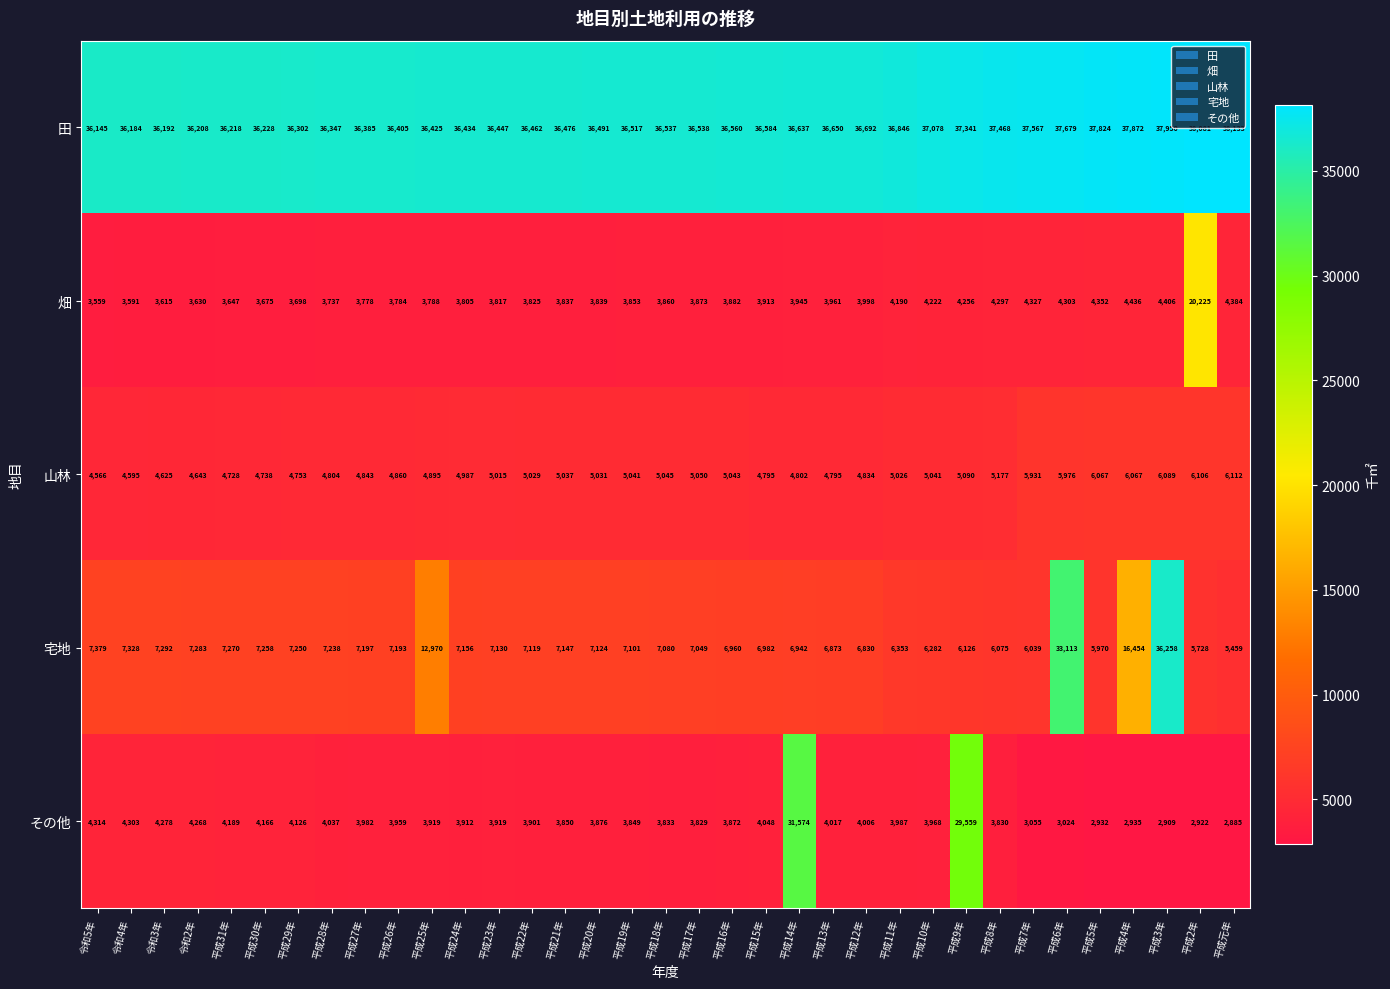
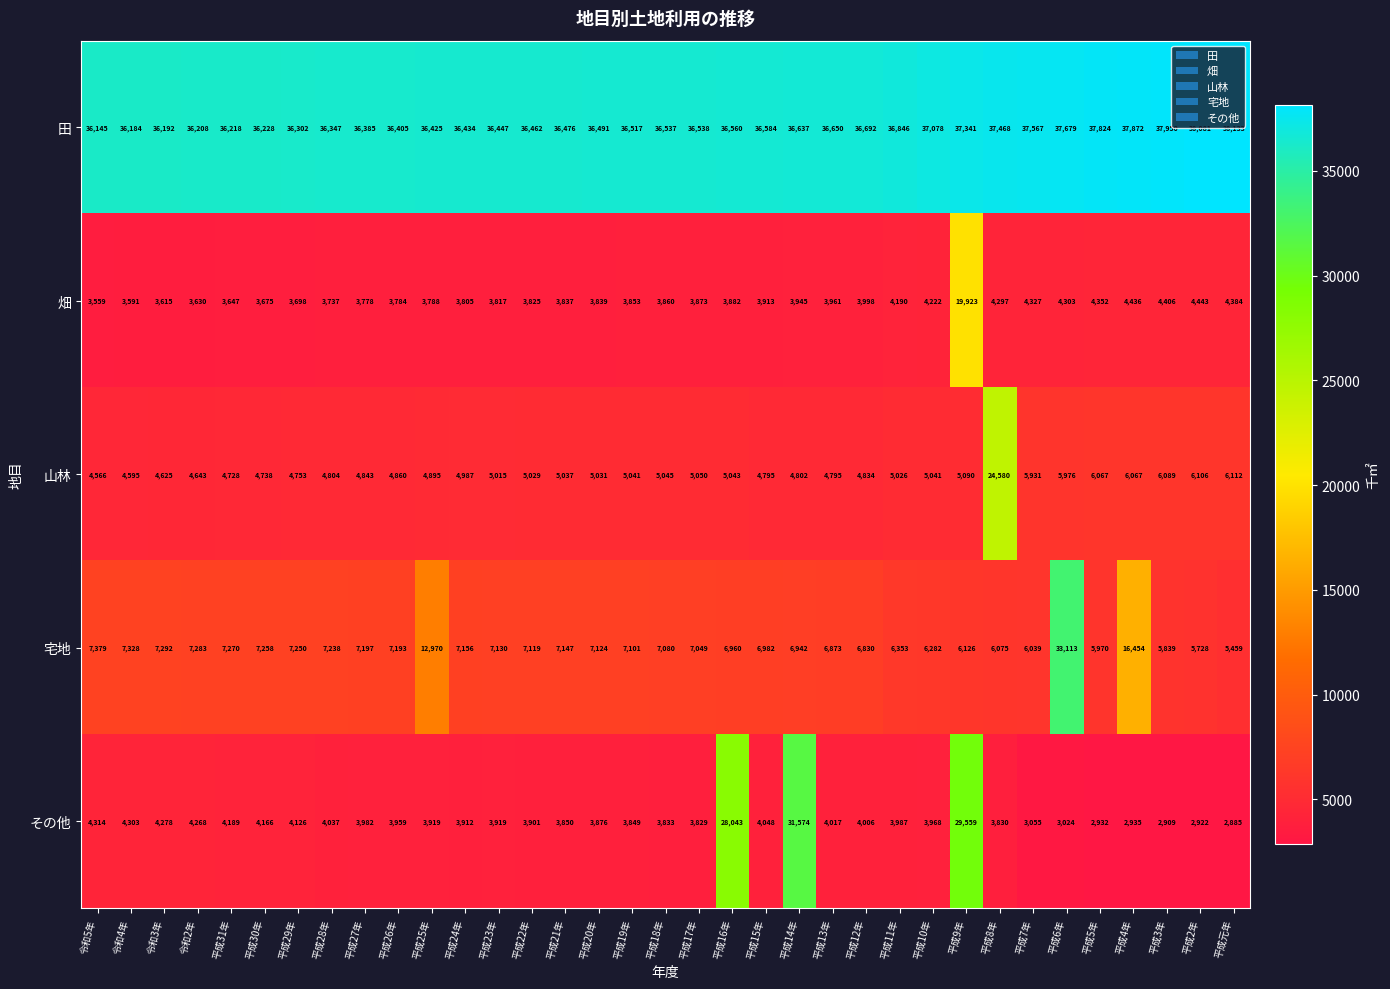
  {
    "田": {
      "令和5年": "36,145",
      "令和4年": "36,184",
      "令和3年": "36,192",
      "令和2年": "36,208",
      "平成31年": "36,218",
      "平成30年": "36,228",
      "平成29年": "36,302",
      "平成28年": "36,347",
      "平成27年": "36,385",
      "平成26年": "36,405",
      "平成25年": "36,425",
      "平成24年": "36,434",
      "平成23年": "36,447",
      "平成22年": "36,462",
      "平成21年": "36,476",
      "平成20年": "36,491",
      "平成19年": "36,517",
      "平成18年": "36,537",
      "平成17年": "36,538",
      "平成16年": "36,560",
      "平成15年": "36,584",
      "平成14年": "36,637",
      "平成13年": "36,650",
      "平成12年": "36,692",
      "平成11年": "36,846",
      "平成10年": "37,078",
      "平成9年": "37,341",
      "平成8年": "37,468",
      "平成7年": "37,567",
      "平成6年": "37,679",
      "平成5年": "37,824",
      "平成4年": "37,872"
    },
    "畑": {
      "令和5年": "3,559",
      "令和4年": "3,591",
      "令和3年": "3,615",
      "令和2年": "3,630",
      "平成31年": "3,647",
      "平成30年": "3,675",
      "平成29年": "3,698",
      "平成28年": "3,737",
      "平成27年": "3,778",
      "平成26年": "3,784",
      "平成25年": "3,788",
      "平成24年": "3,805",
      "平成23年": "3,817",
      "平成22年": "3,825",
      "平成21年": "3,837",
      "平成20年": "3,839",
      "平成19年": "3,853",
      "平成18年": "3,860",
      "平成17年": "3,873",
      "平成16年": "3,882",
      "平成15年": "3,913",
      "平成14年": "3,945",
      "平成13年": "3,961",
      "平成12年": "3,998",
      "平成11年": "4,190",
      "平成10年": "4,222",
-     "平成9年": "4,256",
+     "平成9年": "19,923",
      "平成8年": "4,297",
      "平成7年": "4,327",
      "平成6年": "4,303",
      "平成5年": "4,352",
      "平成4年": "4,436",
      "平成3年": "4,406",
-     "平成2年": "20,225",
+     "平成2年": "4,443",
      "平成元年": "4,384"
    },
    "山林": {
      "令和5年": "4,566",
      "令和4年": "4,595",
      "令和3年": "4,625",
      "令和2年": "4,643",
      "平成31年": "4,728",
      "平成30年": "4,738",
      "平成29年": "4,753",
      "平成28年": "4,804",
      "平成27年": "4,843",
      "平成26年": "4,860",
      "平成25年": "4,895",
      "平成24年": "4,987",
      "平成23年": "5,015",
      "平成22年": "5,029",
      "平成21年": "5,037",
      "平成20年": "5,031",
      "平成19年": "5,041",
      "平成18年": "5,045",
      "平成17年": "5,050",
      "平成16年": "5,043",
      "平成15年": "4,795",
      "平成14年": "4,802",
      "平成13年": "4,795",
      "平成12年": "4,834",
      "平成11年": "5,026",
      "平成10年": "5,041",
      "平成9年": "5,090",
-     "平成8年": "5,177",
+     "平成8年": "24,580",
      "平成7年": "5,931",
      "平成6年": "5,976",
      "平成5年": "6,067",
      "平成4年": "6,067",
      "平成3年": "6,089",
      "平成2年": "6,106",
      "平成元年": "6,112"
    },
    "宅地": {
      "令和5年": "7,379",
      "令和4年": "7,328",
      "令和3年": "7,292",
      "令和2年": "7,283",
      "平成31年": "7,270",
      "平成30年": "7,258",
      "平成29年": "7,250",
      "平成28年": "7,238",
      "平成27年": "7,197",
      "平成26年": "7,193",
      "平成25年": "12,970",
      "平成24年": "7,156",
      "平成23年": "7,130",
      "平成22年": "7,119",
      "平成21年": "7,147",
      "平成20年": "7,124",
      "平成19年": "7,101",
      "平成18年": "7,080",
      "平成17年": "7,049",
      "平成16年": "6,960",
      "平成15年": "6,982",
      "平成14年": "6,942",
      "平成13年": "6,873",
      "平成12年": "6,830",
      "平成11年": "6,353",
      "平成10年": "6,282",
      "平成9年": "6,126",
      "平成8年": "6,075",
      "平成7年": "6,039",
      "平成6年": "33,113",
      "平成5年": "5,970",
      "平成4年": "16,454",
-     "平成3年": "36,258",
+     "平成3年": "5,839",
      "平成2年": "5,728",
      "平成元年": "5,459"
    },
    "その他": {
      "令和5年": "4,314",
      "令和4年": "4,303",
      "令和3年": "4,278",
      "令和2年": "4,268",
      "平成31年": "4,189",
      "平成30年": "4,166",
      "平成29年": "4,126",
      "平成28年": "4,037",
      "平成27年": "3,982",
      "平成26年": "3,959",
      "平成25年": "3,919",
      "平成24年": "3,912",
      "平成23年": "3,919",
      "平成22年": "3,901",
      "平成21年": "3,850",
      "平成20年": "3,876",
      "平成19年": "3,849",
      "平成18年": "3,833",
      "平成17年": "3,829",
-     "平成16年": "3,872",
+     "平成16年": "28,043",
      "平成15年": "4,048",
      "平成14年": "31,574",
      "平成13年": "4,017",
      "平成12年": "4,006",
      "平成11年": "3,987",
      "平成10年": "3,968",
      "平成9年": "29,559",
      "平成8年": "3,830",
      "平成7年": "3,055",
      "平成6年": "3,024",
      "平成5年": "2,932",
      "平成4年": "2,935",
      "平成3年": "2,909",
      "平成2年": "2,922",
      "平成元年": "2,885"
    }
  }
